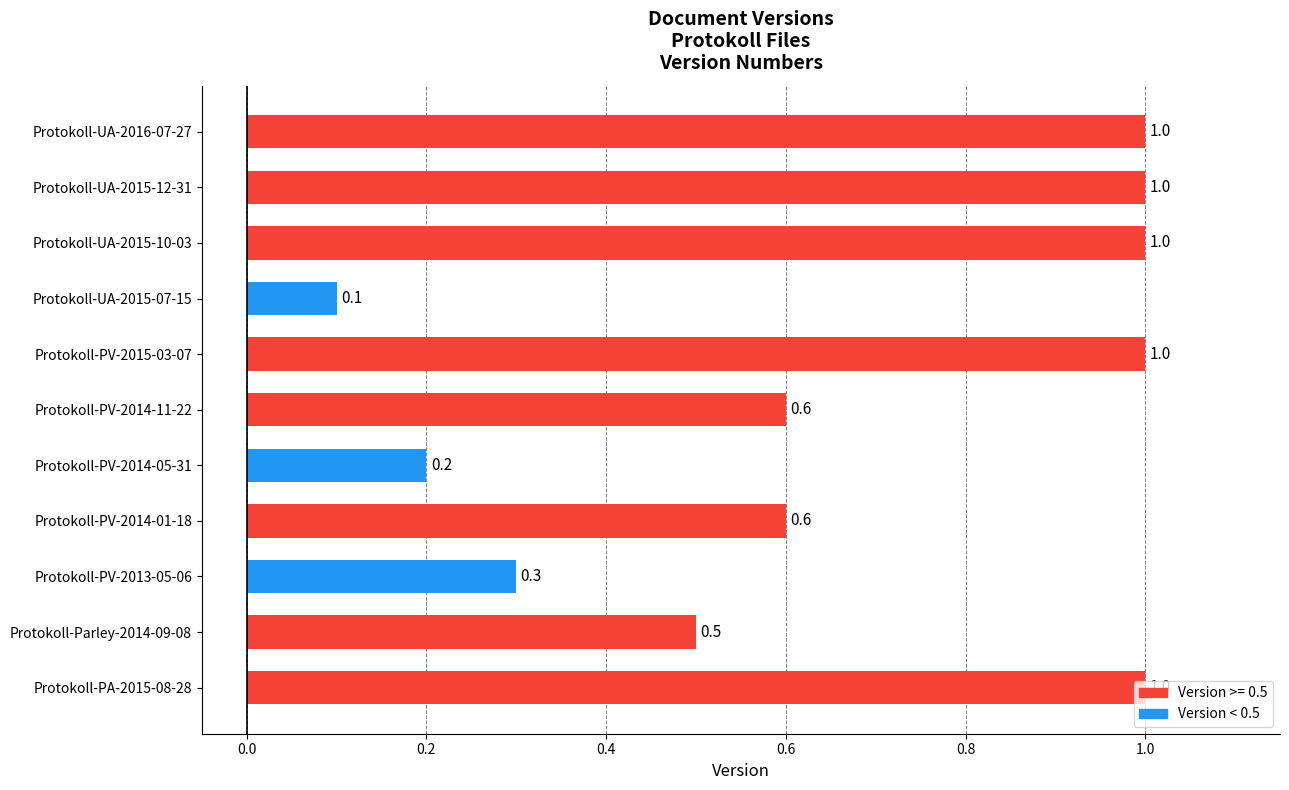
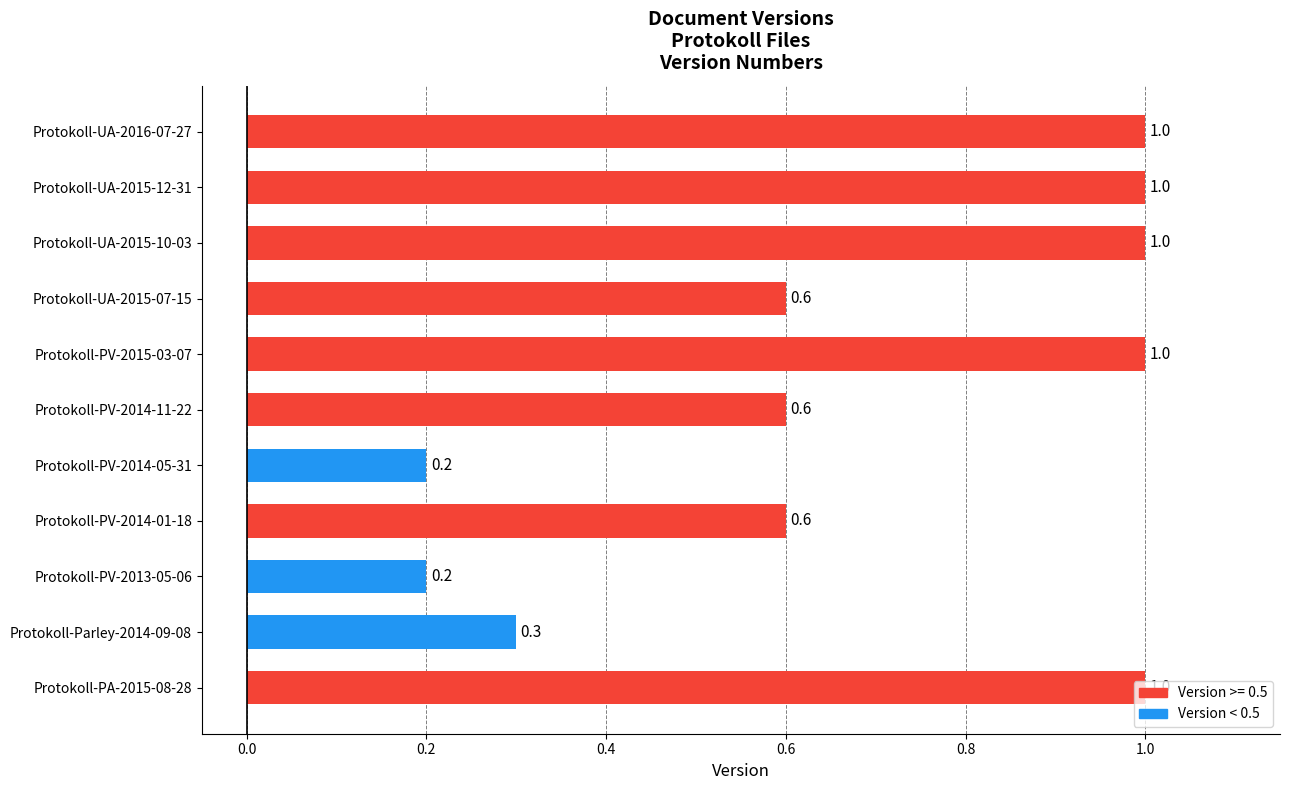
  {
    "Protokoll-UA-2016-07-27": 1.0,
    "Protokoll-UA-2015-12-31": 1.0,
    "Protokoll-UA-2015-10-03": 1.0,
-   "Protokoll-UA-2015-07-15": 0.1,
+   "Protokoll-UA-2015-07-15": 0.6,
    "Protokoll-PV-2015-03-07": 1.0,
    "Protokoll-PV-2014-11-22": 0.6,
    "Protokoll-PV-2014-05-31": 0.2,
    "Protokoll-PV-2014-01-18": 0.6,
-   "Protokoll-PV-2013-05-06": 0.3,
-   "Protokoll-Parley-2014-09-08": 0.5
+   "Protokoll-PV-2013-05-06": 0.2,
+   "Protokoll-Parley-2014-09-08": 0.3
  }
